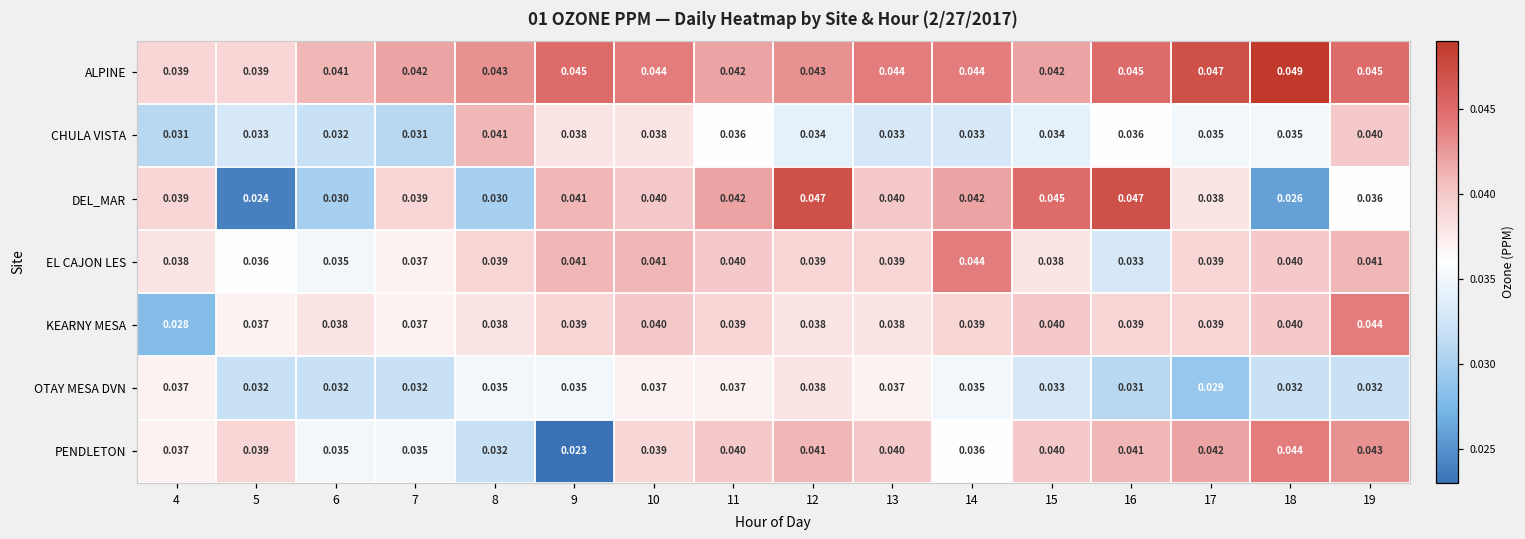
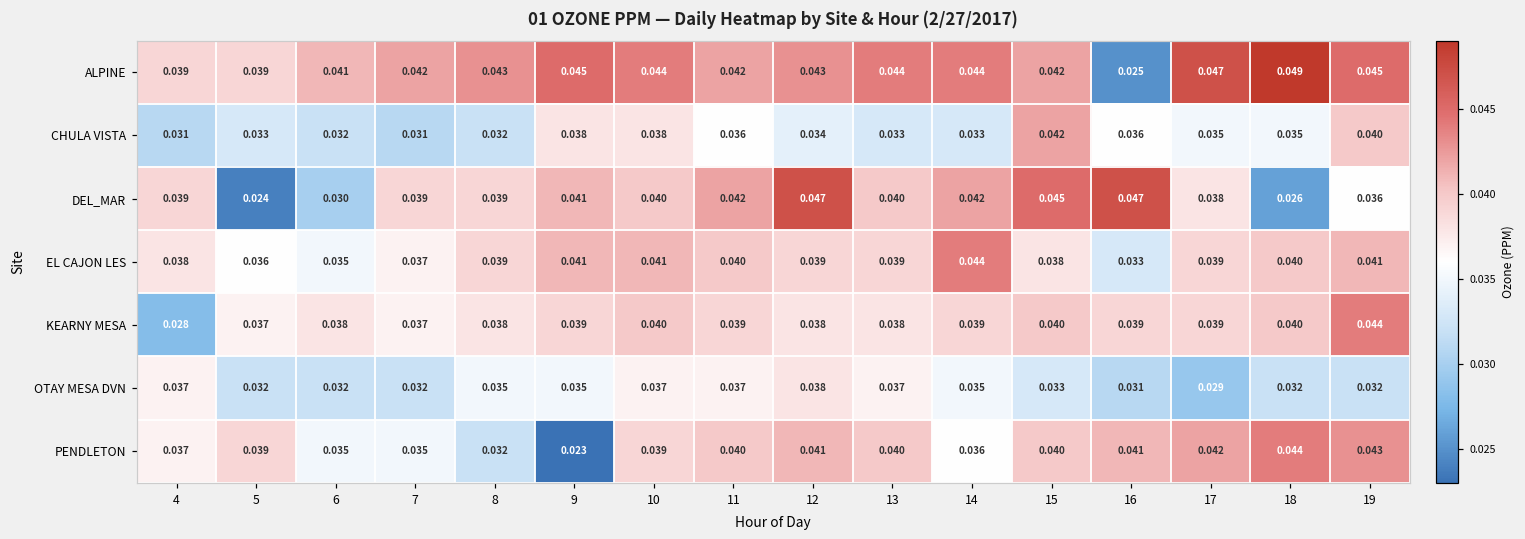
  {
    "ALPINE": {
      "4": 0.039,
      "5": 0.039,
      "6": 0.041,
      "7": 0.042,
      "8": 0.043,
      "9": 0.045,
      "10": 0.044,
      "11": 0.042,
      "12": 0.043,
      "13": 0.044,
      "14": 0.044,
      "15": 0.042,
-     "16": 0.045,
+     "16": 0.025,
      "17": 0.047,
      "18": 0.049,
      "19": 0.045
    },
    "CHULA VISTA": {
      "4": 0.031,
      "5": 0.033,
      "6": 0.032,
      "7": 0.031,
-     "8": 0.041,
+     "8": 0.032,
      "9": 0.038,
      "10": 0.038,
      "11": 0.036,
      "12": 0.034,
      "13": 0.033,
      "14": 0.033,
-     "15": 0.034,
+     "15": 0.042,
      "16": 0.036,
      "17": 0.035,
      "18": 0.035,
      "19": 0.040
    },
    "DEL_MAR": {
      "4": 0.039,
      "5": 0.024,
      "6": 0.030,
      "7": 0.039,
-     "8": 0.030,
+     "8": 0.039,
      "9": 0.041,
      "10": 0.040,
      "11": 0.042,
      "12": 0.047,
      "13": 0.040,
      "14": 0.042,
      "15": 0.045,
      "16": 0.047,
      "17": 0.038,
      "18": 0.026,
      "19": 0.036
    },
    "EL CAJON LES": {
      "4": 0.038,
      "5": 0.036,
      "6": 0.035,
      "7": 0.037,
      "8": 0.039,
      "9": 0.041,
      "10": 0.041,
      "11": 0.040,
      "12": 0.039,
      "13": 0.039,
      "14": 0.044,
      "15": 0.038,
      "16": 0.033,
      "17": 0.039,
      "18": 0.040,
      "19": 0.041
    },
    "KEARNY MESA": {
      "4": 0.028,
      "5": 0.037,
      "6": 0.038,
      "7": 0.037,
      "8": 0.038,
      "9": 0.039,
      "10": 0.040,
      "11": 0.039,
      "12": 0.038,
      "13": 0.038,
      "14": 0.039,
      "15": 0.040,
      "16": 0.039,
      "17": 0.039,
      "18": 0.040,
      "19": 0.044
    },
    "OTAY MESA DVN": {
      "4": 0.037,
      "5": 0.032,
      "6": 0.032,
      "7": 0.032,
      "8": 0.035,
      "9": 0.035,
      "10": 0.037,
      "11": 0.037,
      "12": 0.038,
      "13": 0.037,
      "14": 0.035,
      "15": 0.033,
      "16": 0.031,
      "17": 0.029,
      "18": 0.032,
      "19": 0.032
    },
    "PENDLETON": {
      "4": 0.037,
      "5": 0.039,
      "6": 0.035,
      "7": 0.035,
      "8": 0.032,
      "9": 0.023,
      "10": 0.039,
      "11": 0.040,
      "12": 0.041,
      "13": 0.040,
      "14": 0.036,
      "15": 0.040,
      "16": 0.041,
      "17": 0.042,
      "18": 0.044,
      "19": 0.043
    }
  }
